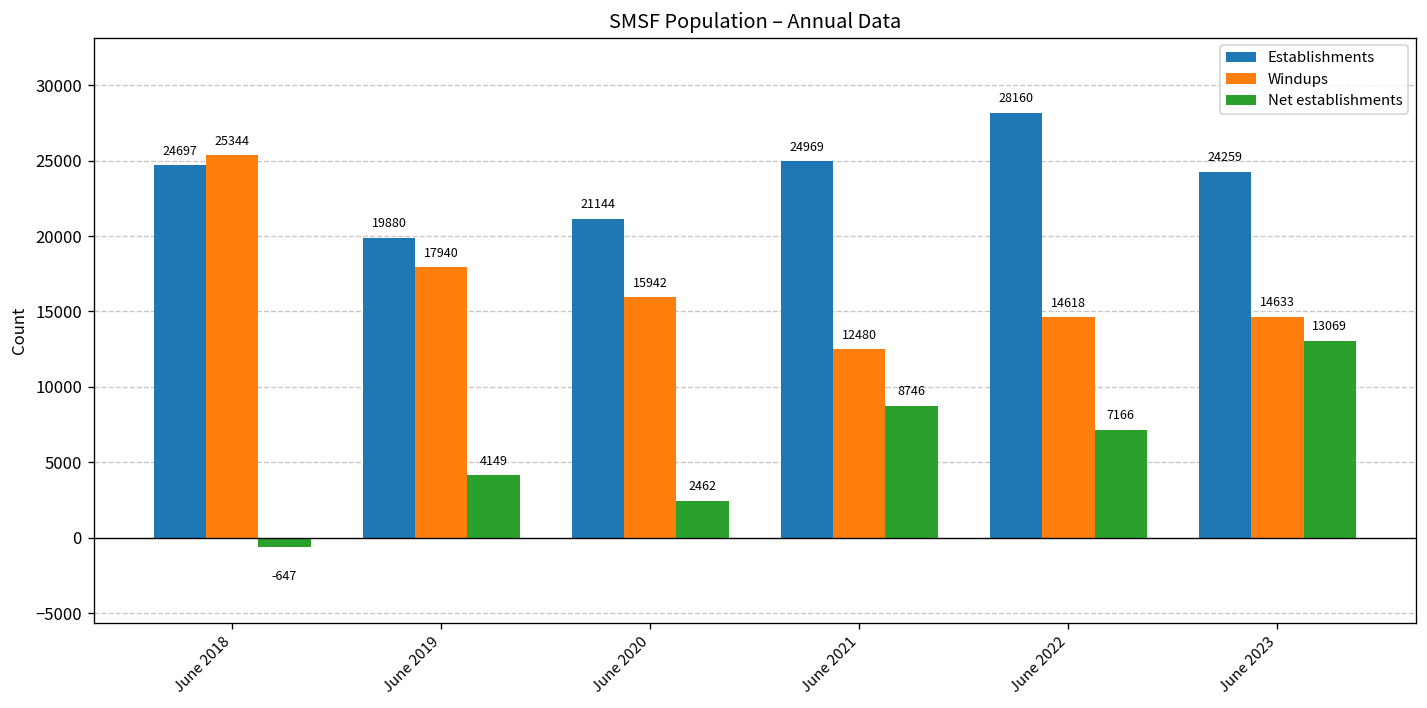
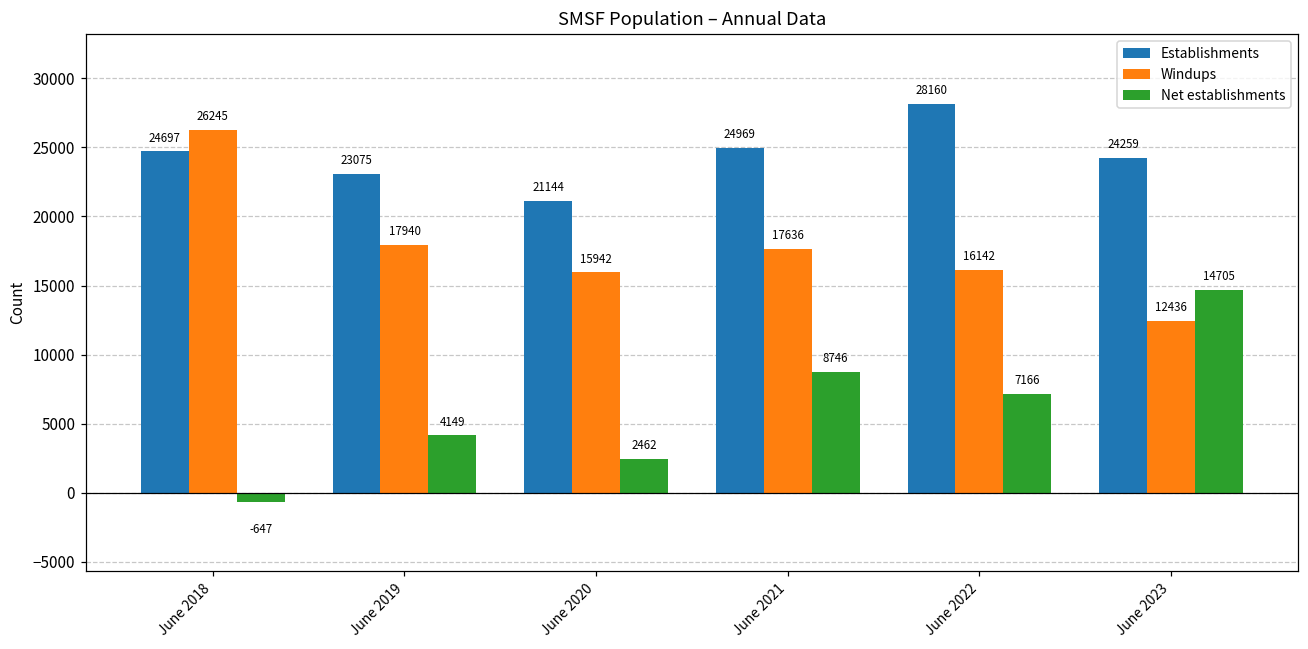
  {
    "Establishments": {
      "June 2018": 24697,
-     "June 2019": 19880,
+     "June 2019": 23075,
      "June 2020": 21144,
      "June 2021": 24969,
      "June 2022": 28160,
      "June 2023": 24259
    },
    "Windups": {
-     "June 2018": 25344,
+     "June 2018": 26245,
      "June 2019": 17940,
      "June 2020": 15942,
-     "June 2021": 12480,
-     "June 2022": 14618,
-     "June 2023": 14633
+     "June 2021": 17636,
+     "June 2022": 16142,
+     "June 2023": 12436
    },
    "Net establishments": {
      "June 2018": -647,
      "June 2019": 4149,
      "June 2020": 2462,
      "June 2021": 8746,
      "June 2022": 7166,
-     "June 2023": 13069
+     "June 2023": 14705
    }
  }
